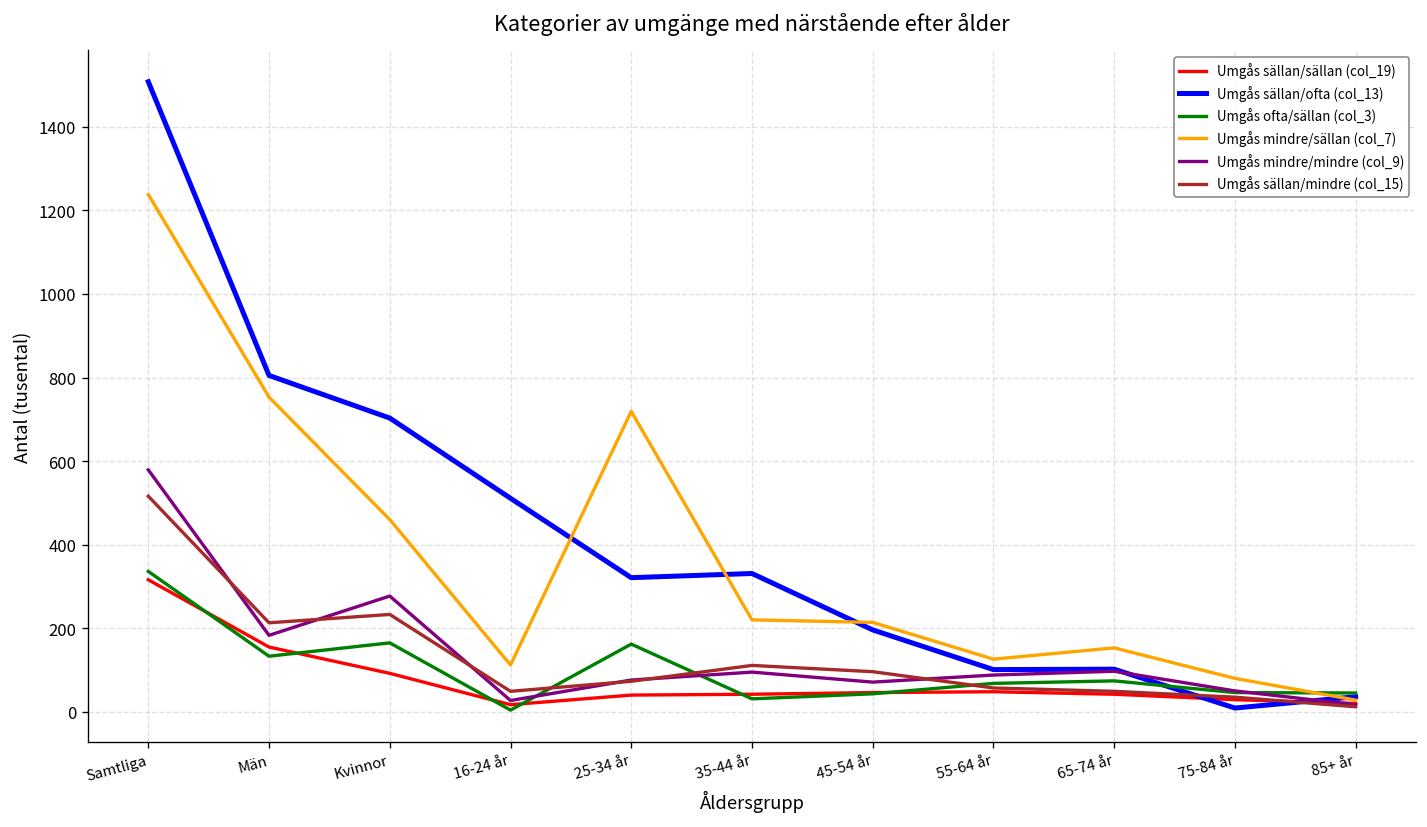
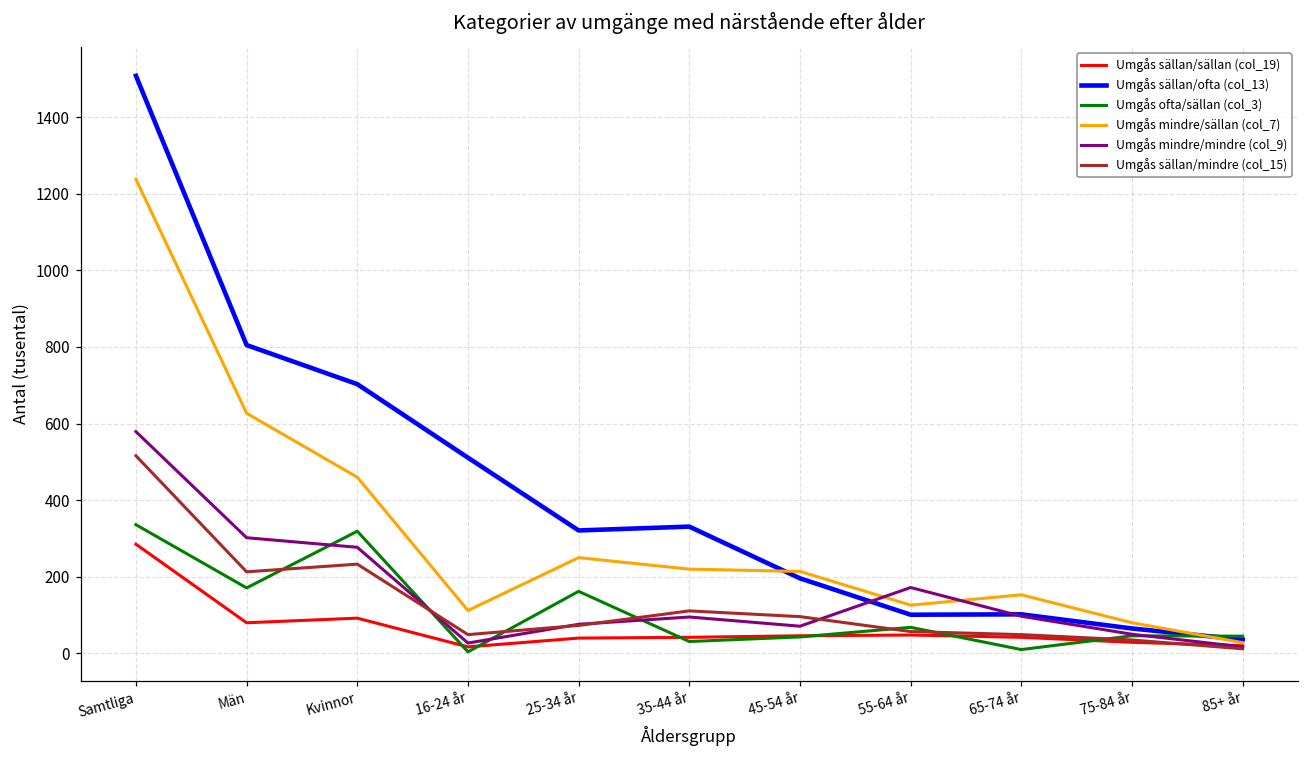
  {
    "Umgås sällan/sällan (col_19)": {
-     "Samtliga": 320,
-     "Män": 160,
+     "Samtliga": 290,
+     "Män": 80,
      "Kvinnor": 90,
      "16-24 år": 20,
      "25-34 år": 40,
      "35-44 år": 40,
      "55-64 år": 50
    },
    "Umgås sällan/ofta (col_13)": {
      "Samtliga": 1510,
      "Män": 810,
      "Kvinnor": 700,
      "16-24 år": 510,
      "25-34 år": 320,
      "35-44 år": 330,
      "45-54 år": 200,
      "55-64 år": 100,
-     "75-84 år": 10,
+     "75-84 år": 70,
      "85+ år": 40
    },
    "Umgås ofta/sällan (col_3)": {
      "Samtliga": 340,
-     "Män": 130,
-     "Kvinnor": 170,
+     "Män": 170,
+     "Kvinnor": 320,
      "16-24 år": 0,
      "25-34 år": 160,
      "35-44 år": 30,
      "55-64 år": 70,
-     "65-74 år": 70,
+     "65-74 år": 10,
      "85+ år": 50
    },
    "Umgås mindre/sällan (col_7)": {
      "Samtliga": 1240,
-     "Män": 750,
+     "Män": 630,
      "Kvinnor": 460,
      "16-24 år": 110,
-     "25-34 år": 720,
+     "25-34 år": 250,
      "35-44 år": 220,
      "45-54 år": 210,
      "55-64 år": 130,
      "65-74 år": 150,
      "75-84 år": 80,
      "85+ år": 30
    },
    "Umgås mindre/mindre (col_9)": {
      "Samtliga": 580,
-     "Män": 180,
+     "Män": 300,
      "Kvinnor": 280,
      "16-24 år": 30,
      "35-44 år": 100,
      "45-54 år": 70,
-     "55-64 år": 90
+     "55-64 år": 170
    },
    "Umgås sällan/mindre (col_15)": {
      "Samtliga": 520,
      "Män": 210,
      "Kvinnor": 230,
      "16-24 år": 50,
      "35-44 år": 110,
      "45-54 år": 100,
      "55-64 år": 60
    }
  }
